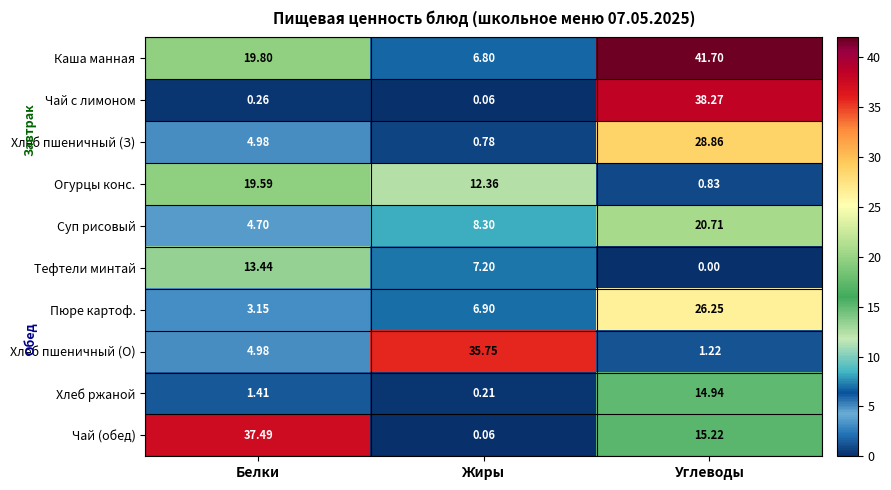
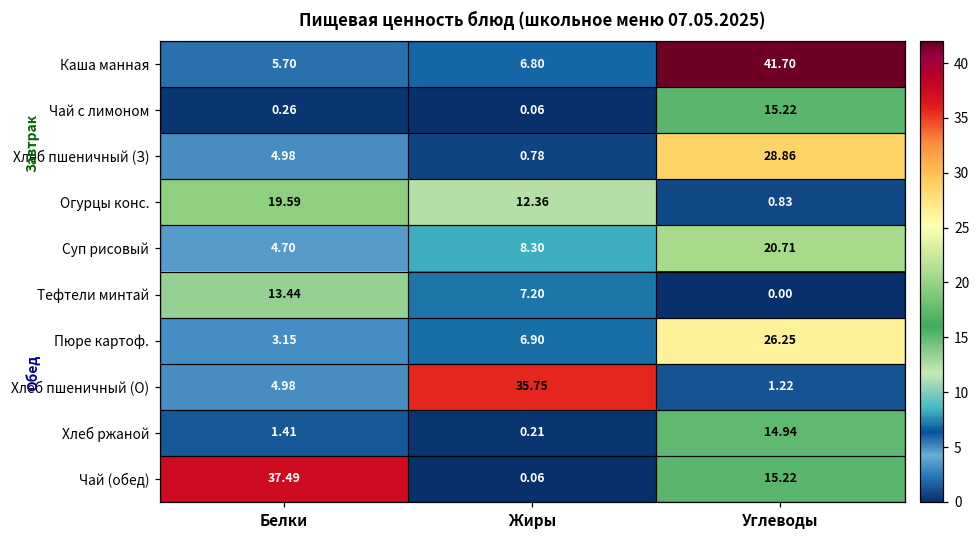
  {
    "Каша манная": {
-     "Белки": 19.80,
+     "Белки": 5.70,
      "Жиры": 6.80,
      "Углеводы": 41.70
    },
    "Чай с лимоном": {
      "Белки": 0.26,
      "Жиры": 0.06,
-     "Углеводы": 38.27
+     "Углеводы": 15.22
    },
    "Хлеб пшеничный (З)": {
      "Белки": 4.98,
      "Жиры": 0.78,
      "Углеводы": 28.86
    },
    "Огурцы конс.": {
      "Белки": 19.59,
      "Жиры": 12.36,
      "Углеводы": 0.83
    },
    "Суп рисовый": {
      "Белки": 4.70,
      "Жиры": 8.30,
      "Углеводы": 20.71
    },
    "Тефтели минтай": {
      "Белки": 13.44,
      "Жиры": 7.20,
      "Углеводы": 0.00
    },
    "Пюре картоф.": {
      "Белки": 3.15,
      "Жиры": 6.90,
      "Углеводы": 26.25
    },
    "Хлеб пшеничный (О)": {
      "Белки": 4.98,
      "Жиры": 35.75,
      "Углеводы": 1.22
    },
    "Хлеб ржаной": {
      "Белки": 1.41,
      "Жиры": 0.21,
      "Углеводы": 14.94
    },
    "Чай (обед)": {
      "Белки": 37.49,
      "Жиры": 0.06,
      "Углеводы": 15.22
    }
  }
